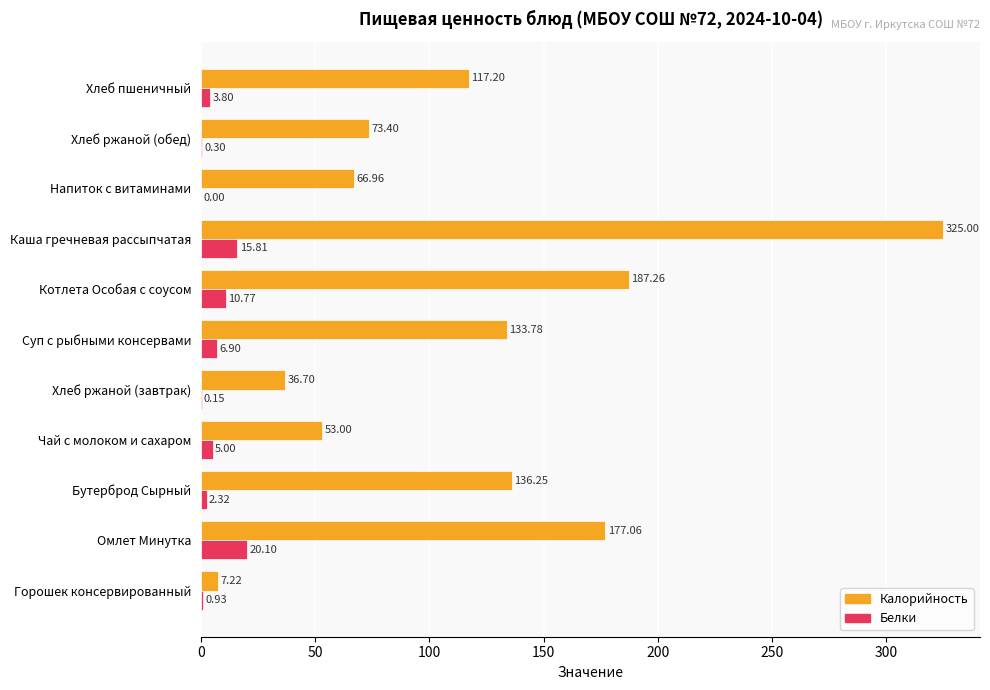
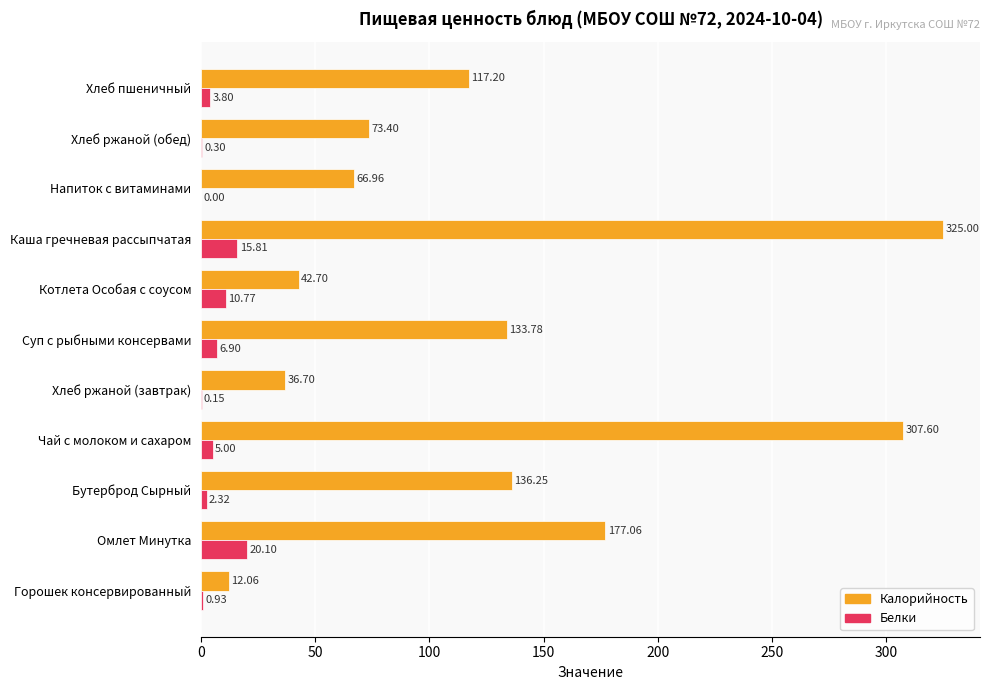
  {
    "Калорийность": {
      "Хлеб пшеничный": 117.20,
      "Хлеб ржаной (обед)": 73.40,
      "Напиток с витаминами": 66.96,
      "Каша гречневая рассыпчатая": 325.00,
-     "Котлета Особая с соусом": 187.26,
+     "Котлета Особая с соусом": 42.70,
      "Суп с рыбными консервами": 133.78,
      "Хлеб ржаной (завтрак)": 36.70,
-     "Чай с молоком и сахаром": 53.00,
+     "Чай с молоком и сахаром": 307.60,
      "Бутерброд Сырный": 136.25,
      "Омлет Минутка": 177.06,
-     "Горошек консервированный": 7.22
+     "Горошек консервированный": 12.06
    },
    "Белки": {
      "Хлеб пшеничный": 3.80,
      "Хлеб ржаной (обед)": 0.30,
      "Напиток с витаминами": 0.00,
      "Каша гречневая рассыпчатая": 15.81,
      "Котлета Особая с соусом": 10.77,
      "Суп с рыбными консервами": 6.90,
      "Хлеб ржаной (завтрак)": 0.15,
      "Чай с молоком и сахаром": 5.00,
      "Бутерброд Сырный": 2.32,
      "Омлет Минутка": 20.10,
      "Горошек консервированный": 0.93
    }
  }
